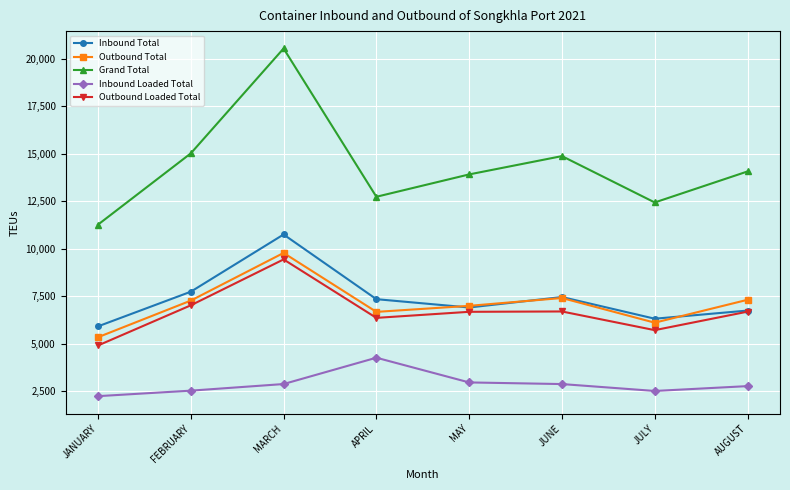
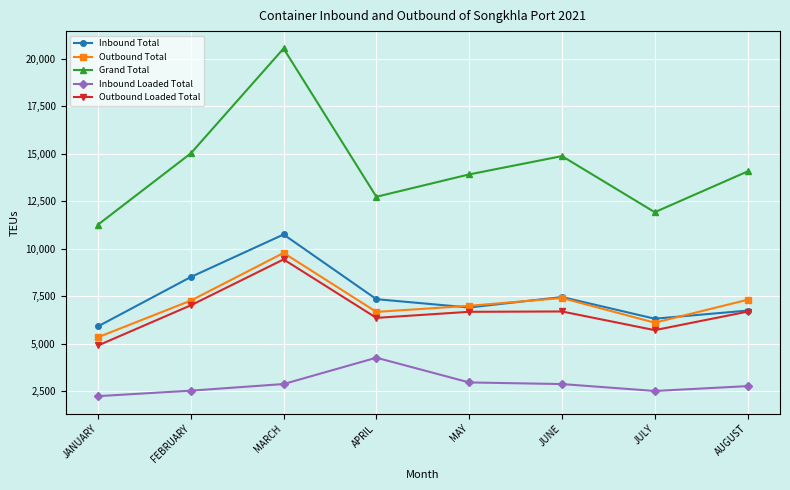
  {
    "Inbound Total": {
      "JANUARY": "5,900",
-     "FEBRUARY": "7,700",
+     "FEBRUARY": "8,500",
      "MARCH": "10,800",
      "APRIL": "7,400",
      "JULY": "6,300"
    },
    "Outbound Total": {
      "JANUARY": "5,400",
      "FEBRUARY": "7,300",
      "MARCH": "9,800",
      "APRIL": "6,700",
      "JULY": "6,100",
      "AUGUST": "7,300"
    },
    "Grand Total": {
      "JANUARY": "11,300",
      "FEBRUARY": "15,000",
      "MARCH": "20,500",
      "APRIL": "12,700",
      "MAY": "13,900",
      "JUNE": "14,900",
-     "JULY": "12,400",
+     "JULY": "11,900",
      "AUGUST": "14,100"
    },
    "Inbound Loaded Total": {
      "JANUARY": "2,300",
      "FEBRUARY": "2,500",
      "MARCH": "2,900",
      "APRIL": "4,300",
      "MAY": "3,000",
      "JUNE": "2,900",
      "JULY": "2,500",
      "AUGUST": "2,800"
    },
    "Outbound Loaded Total": {
      "JANUARY": "4,900",
      "FEBRUARY": "7,000",
      "MARCH": "9,400",
      "APRIL": "6,400",
      "MAY": "6,700",
      "JUNE": "6,700",
      "JULY": "5,700"
    }
  }
